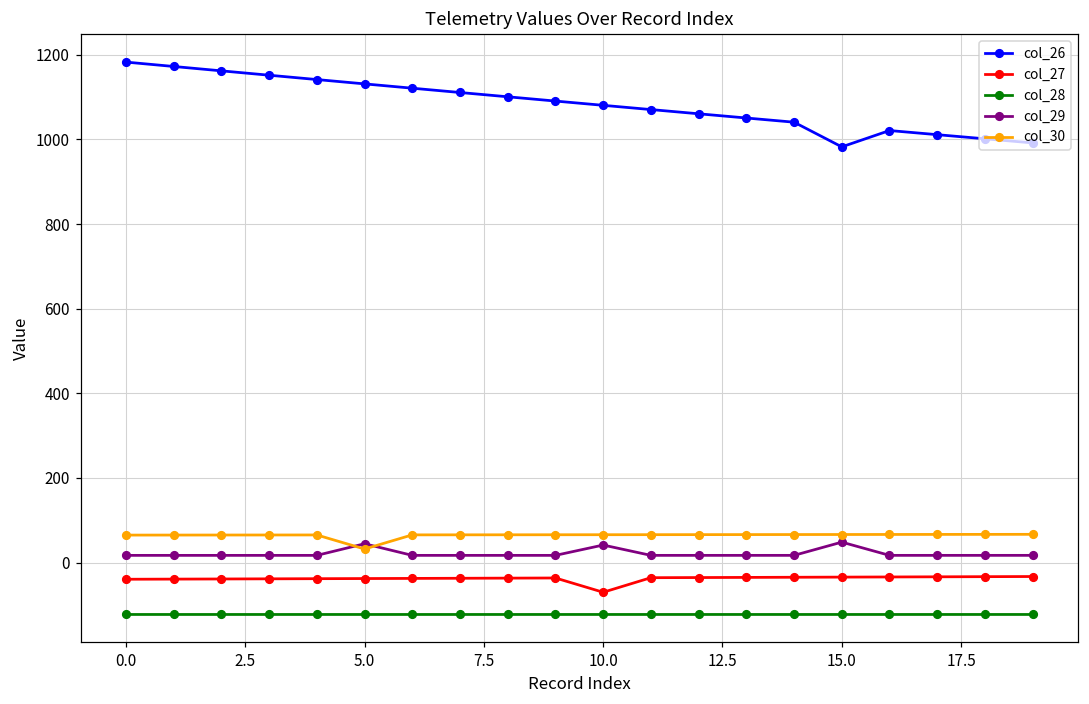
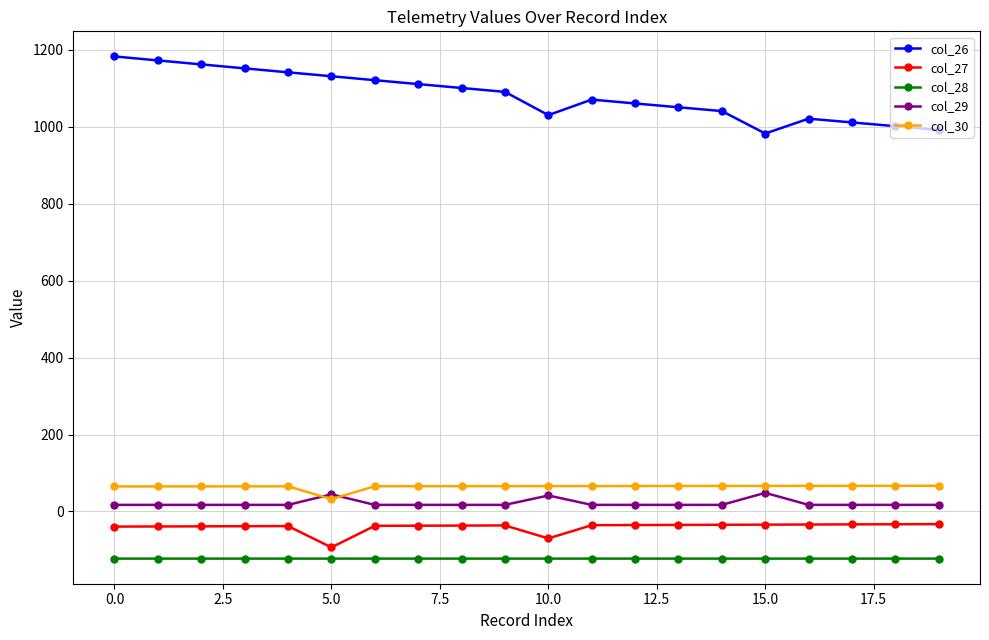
  {
    "col_26": {
      "0.0": 1180,
      "5.0": 1130,
-     "10.0": 1080,
+     "10.0": 1030,
      "15.0": 980
    },
    "col_27": {
      "0.0": -40,
-     "5.0": -40,
+     "5.0": -90,
      "10.0": -70,
      "15.0": -30
    },
    "col_28": {
      "0.0": -120,
      "5.0": -120,
      "10.0": -120,
      "15.0": -120
    },
    "col_29": {
      "0.0": 20,
      "5.0": 40,
      "10.0": 40,
      "15.0": 50
    },
    "col_30": {
      "0.0": 60,
      "5.0": 30,
      "10.0": 70,
      "15.0": 70
    }
  }
